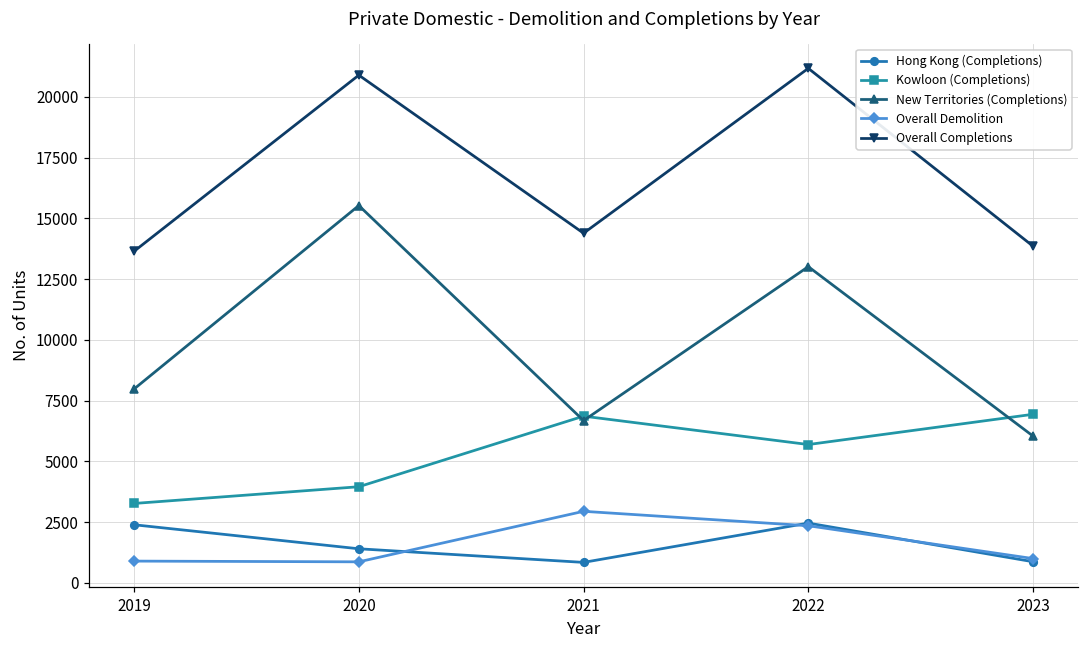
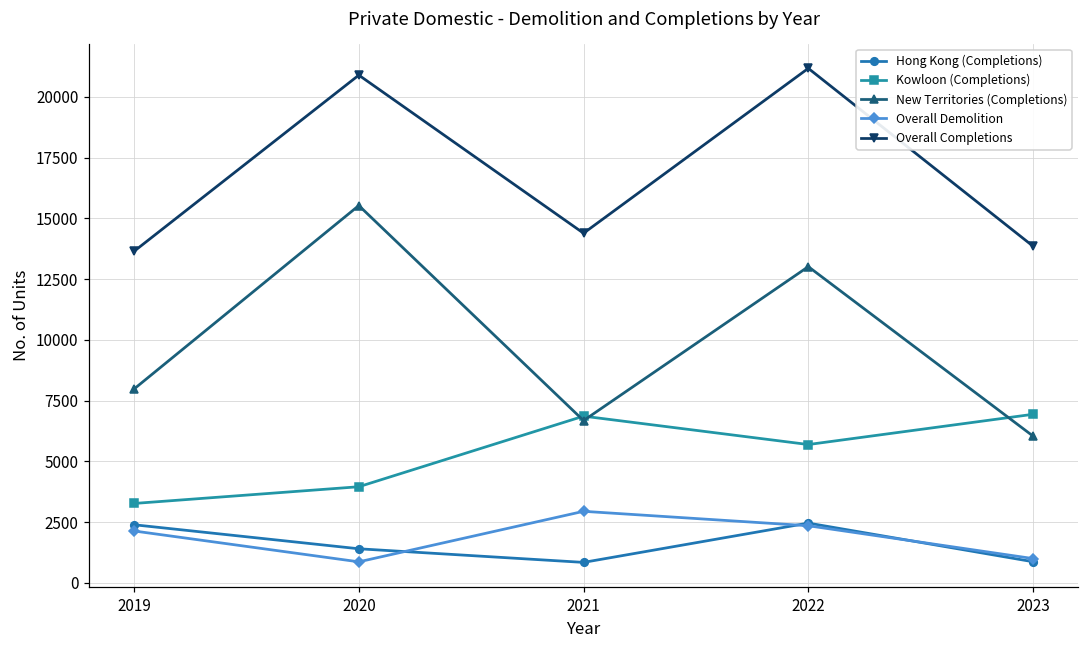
  {
    "Overall Demolition": {
-     "2019": 900,
+     "2019": 2100,
      "2020": 900,
      "2021": 2900,
      "2023": 1000
    }
  }
